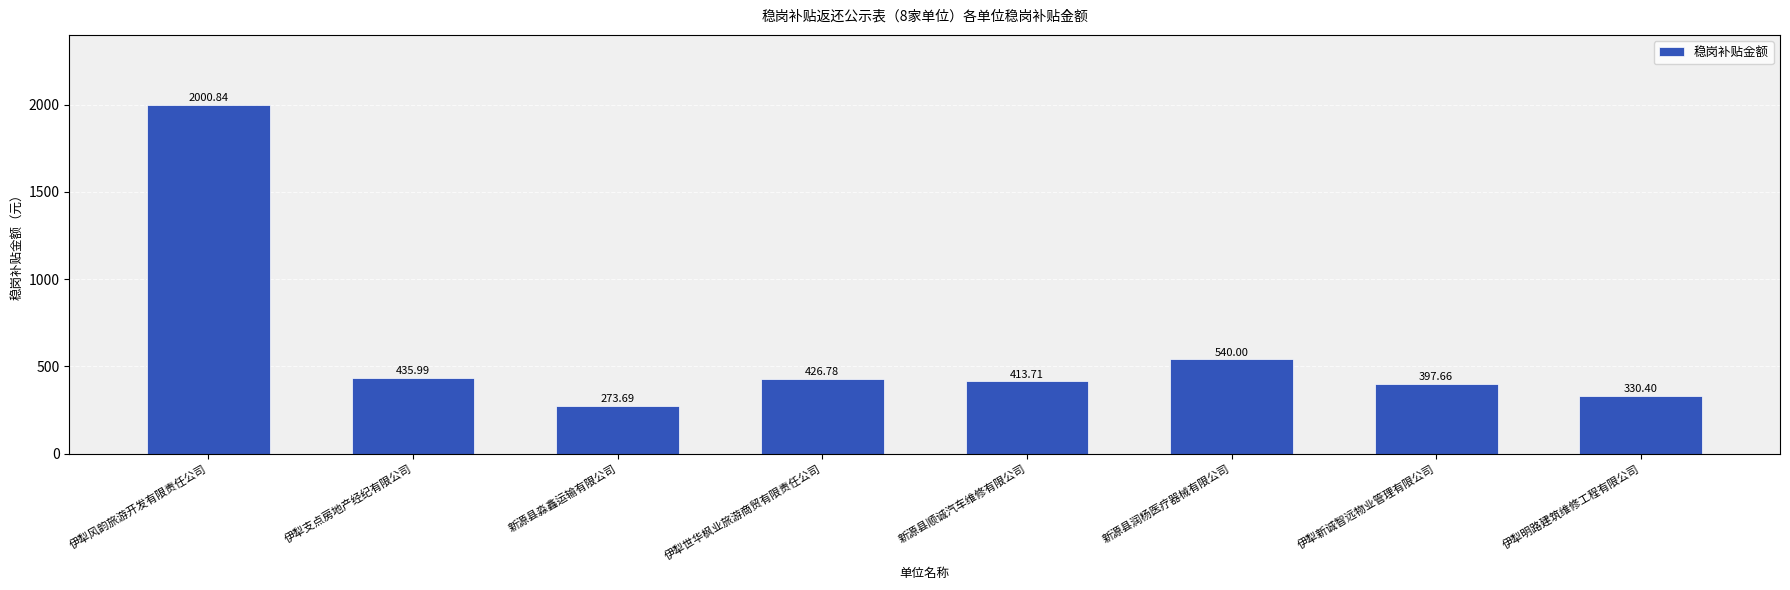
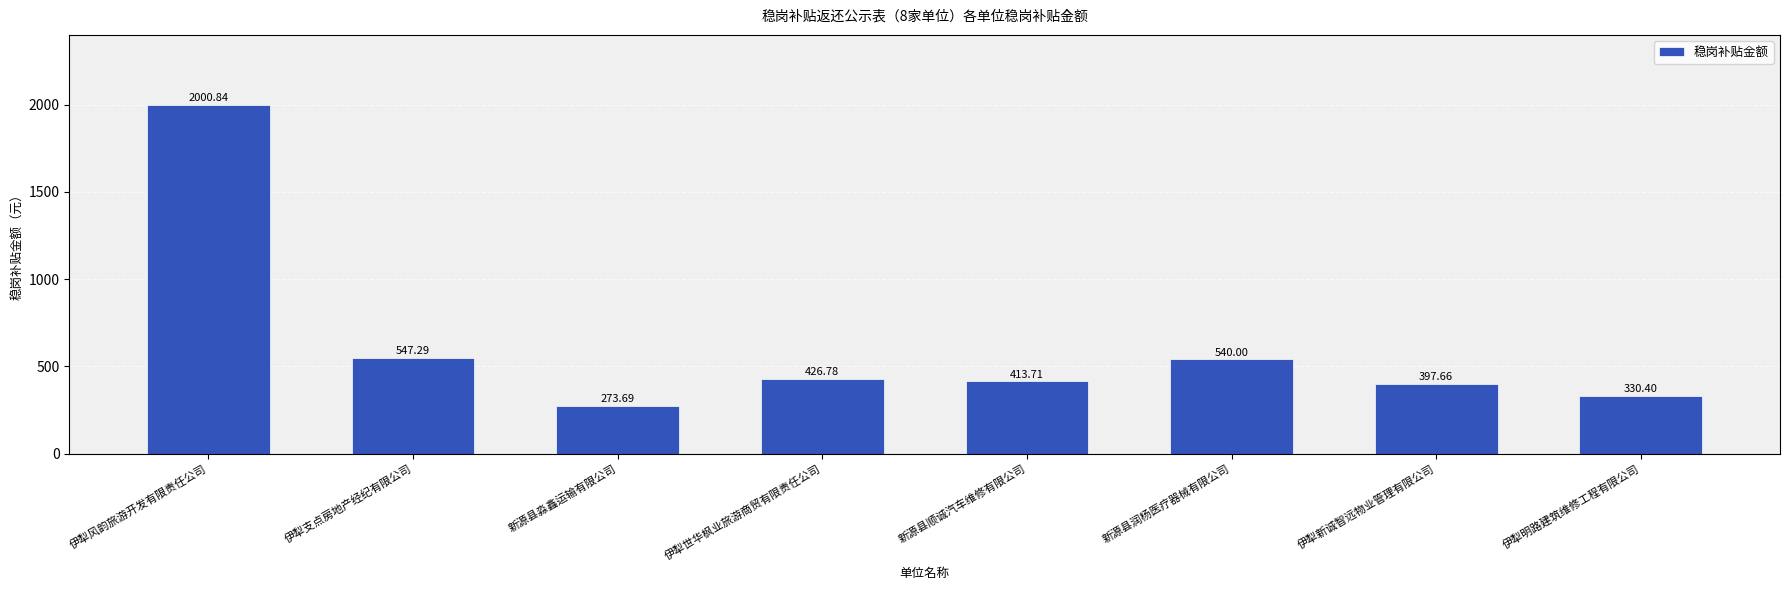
  {
    "伊犁风韵旅游开发有限责任公司": 2000.84,
-   "伊犁支点房地产经纪有限公司": 435.99,
+   "伊犁支点房地产经纪有限公司": 547.29,
    "新源县淼鑫运输有限公司": 273.69,
    "伊犁世华枫业旅游商贸有限责任公司": 426.78,
    "新源县顺诚汽车维修有限公司": 413.71,
    "新源县润杨医疗器械有限公司": 540.00,
    "伊犁新诚智远物业管理有限公司": 397.66,
    "伊犁明路建筑维修工程有限公司": 330.40
  }
